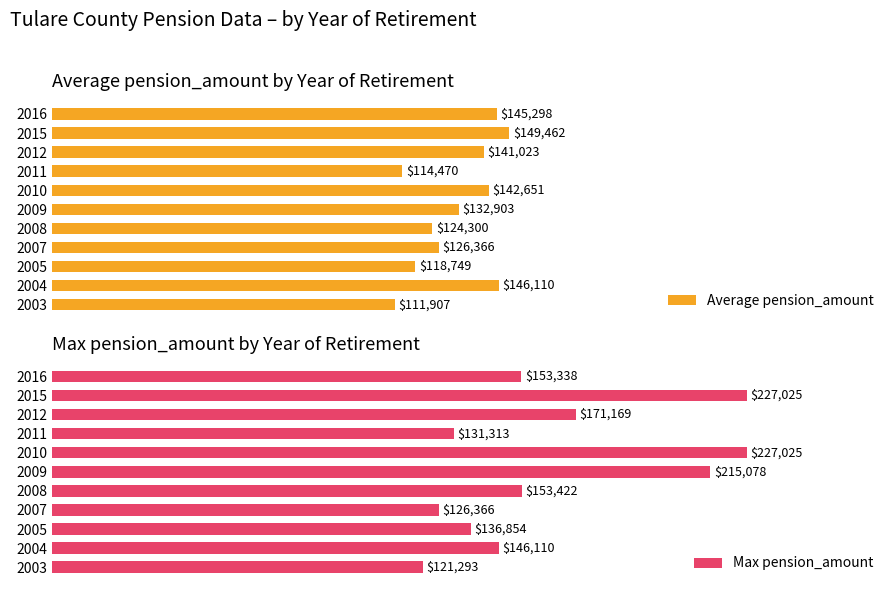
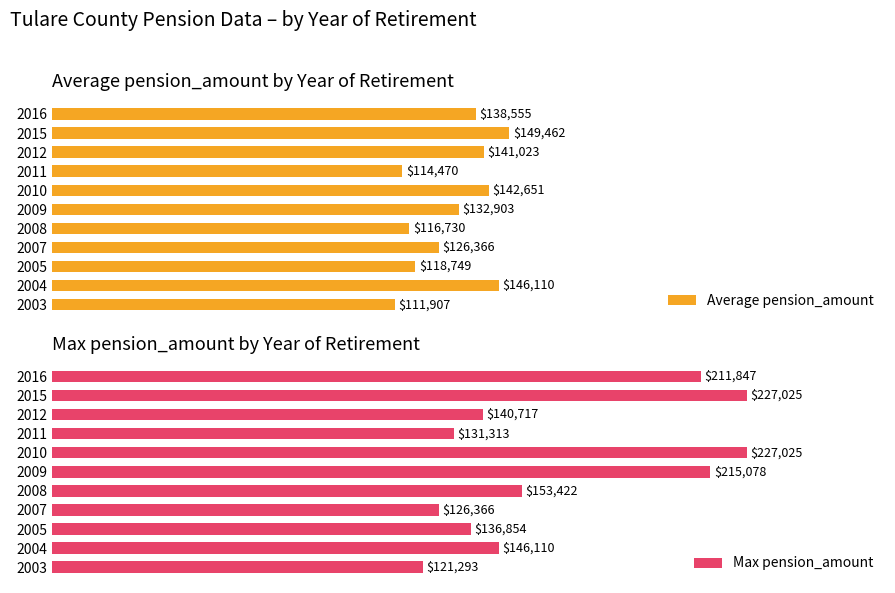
  {
    "Average pension_amount by Year of Retirement": {
-     "2016": "$145,298",
-     "2008": "$124,300"
+     "2016": "$138,555",
+     "2008": "$116,730"
    },
    "Max pension_amount by Year of Retirement": {
-     "2016": "$153,338",
-     "2012": "$171,169"
+     "2016": "$211,847",
+     "2012": "$140,717"
    }
  }
